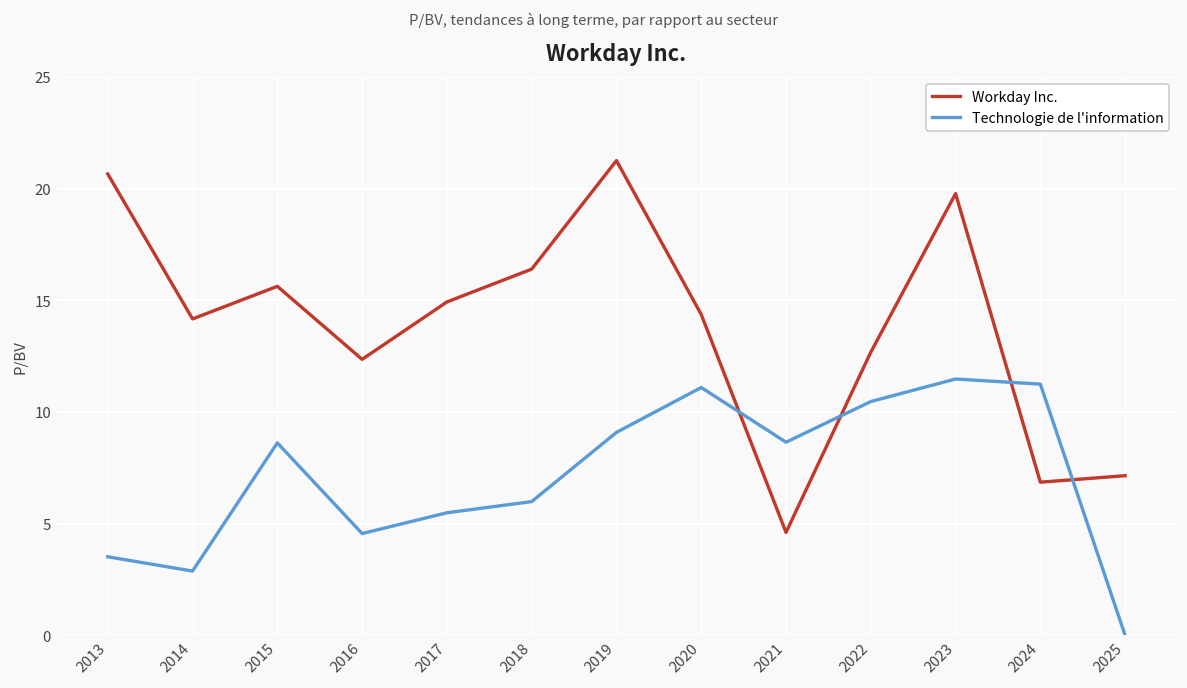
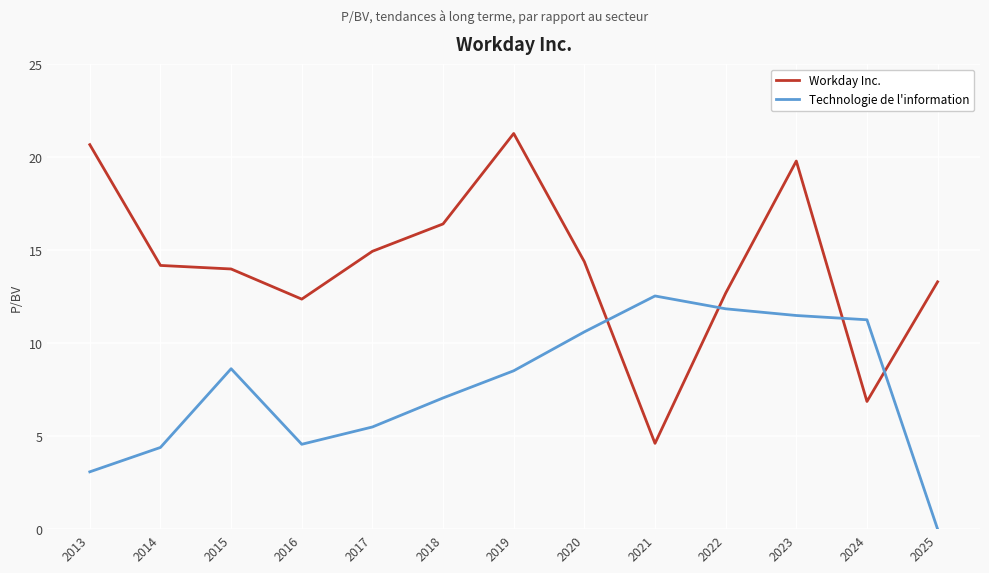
  {
    "Workday Inc.": {
      "2013": 20.7,
      "2014": 14.2,
-     "2015": 15.6,
+     "2015": 14.0,
      "2016": 12.4,
      "2017": 14.9,
      "2018": 16.4,
      "2019": 21.3,
      "2020": 14.4,
      "2021": 4.6,
      "2022": 12.7,
      "2023": 19.8,
      "2024": 6.9,
-     "2025": 7.2
+     "2025": 13.3
    },
    "Technologie de l'information": {
-     "2013": 3.5,
-     "2014": 2.9,
+     "2013": 3.1,
+     "2014": 4.4,
      "2015": 8.6,
      "2016": 4.6,
      "2017": 5.5,
-     "2018": 6.0,
-     "2019": 9.1,
-     "2020": 11.1,
-     "2021": 8.7,
-     "2022": 10.5,
+     "2018": 7.1,
+     "2019": 8.5,
+     "2020": 10.6,
+     "2021": 12.5,
+     "2022": 11.8,
      "2023": 11.5,
      "2024": 11.3,
      "2025": 0.0
    }
  }
